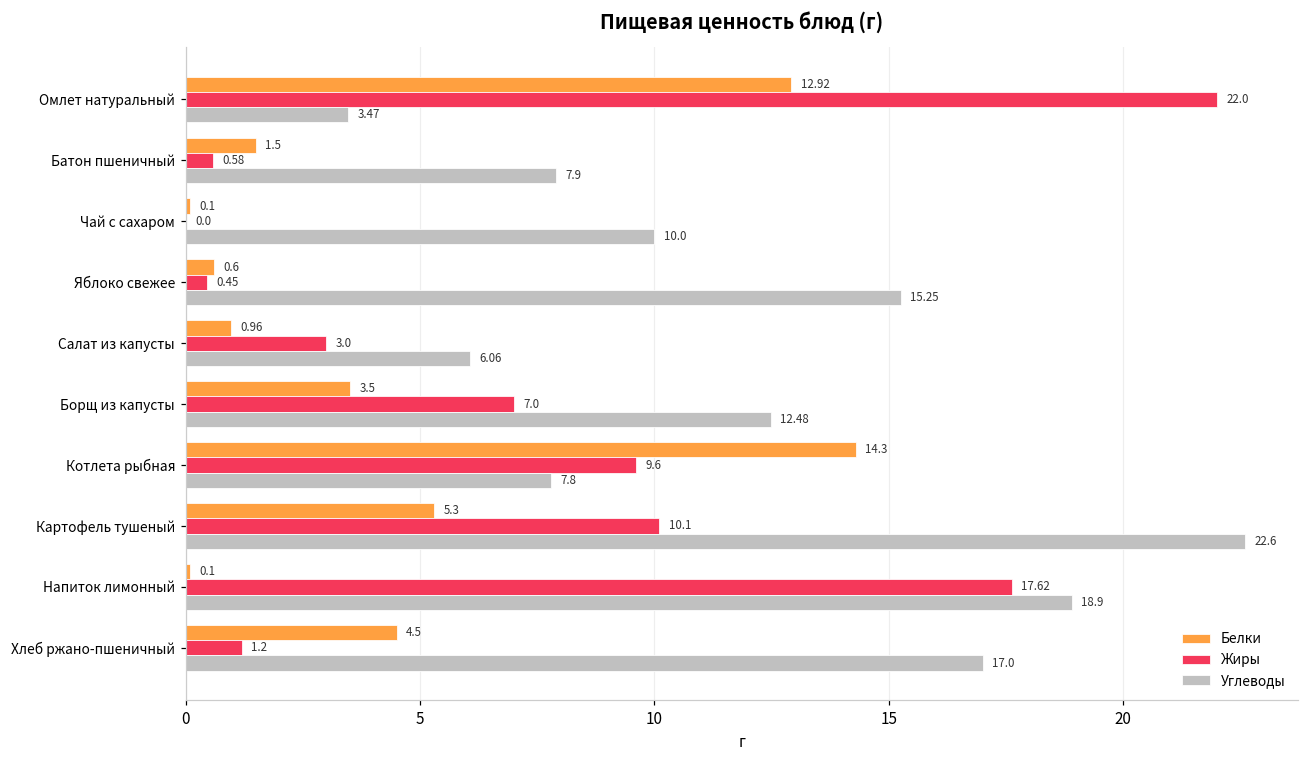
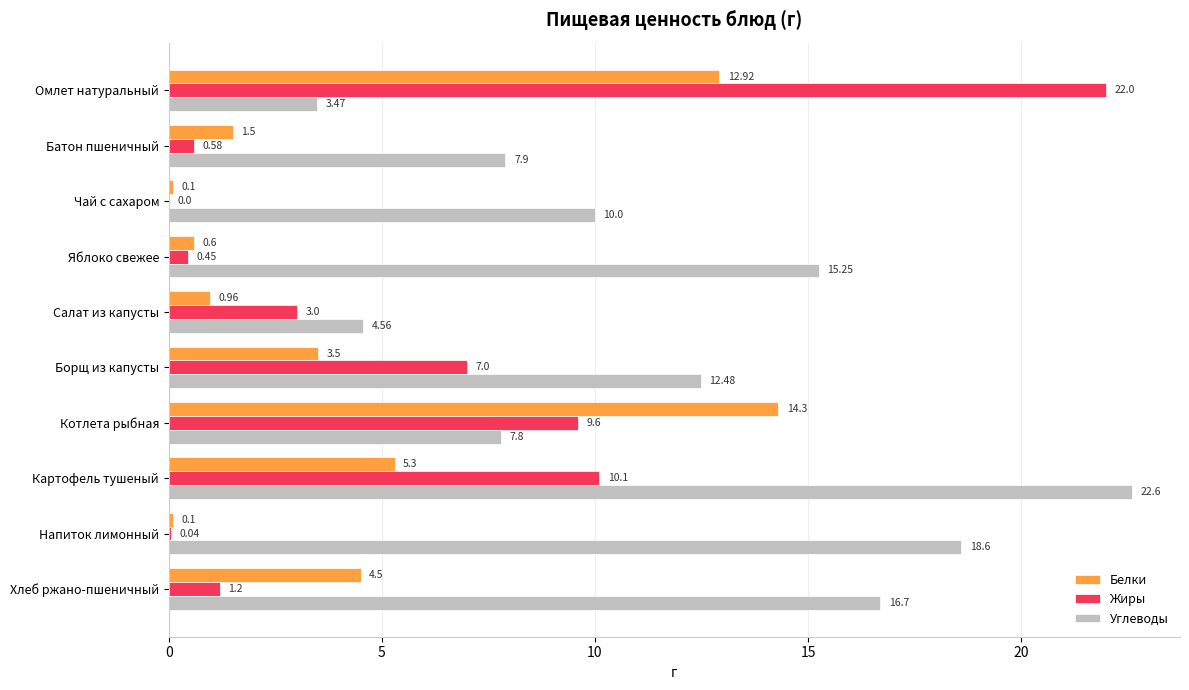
  {
    "Белки": {
      "Омлет натуральный": 12.92,
      "Батон пшеничный": 1.5,
      "Чай с сахаром": 0.1,
      "Яблоко свежее": 0.6,
      "Салат из капусты": 0.96,
      "Борщ из капусты": 3.5,
      "Котлета рыбная": 14.3,
      "Картофель тушеный": 5.3,
      "Напиток лимонный": 0.1,
      "Хлеб ржано-пшеничный": 4.5
    },
    "Жиры": {
      "Омлет натуральный": 22.0,
      "Батон пшеничный": 0.58,
      "Чай с сахаром": 0.0,
      "Яблоко свежее": 0.45,
      "Салат из капусты": 3.0,
      "Борщ из капусты": 7.0,
      "Котлета рыбная": 9.6,
      "Картофель тушеный": 10.1,
-     "Напиток лимонный": 17.62,
+     "Напиток лимонный": 0.04,
      "Хлеб ржано-пшеничный": 1.2
    },
    "Углеводы": {
      "Омлет натуральный": 3.47,
      "Батон пшеничный": 7.9,
      "Чай с сахаром": 10.0,
      "Яблоко свежее": 15.25,
-     "Салат из капусты": 6.06,
+     "Салат из капусты": 4.56,
      "Борщ из капусты": 12.48,
      "Котлета рыбная": 7.8,
      "Картофель тушеный": 22.6,
-     "Напиток лимонный": 18.9,
-     "Хлеб ржано-пшеничный": 17.0
+     "Напиток лимонный": 18.6,
+     "Хлеб ржано-пшеничный": 16.7
    }
  }
